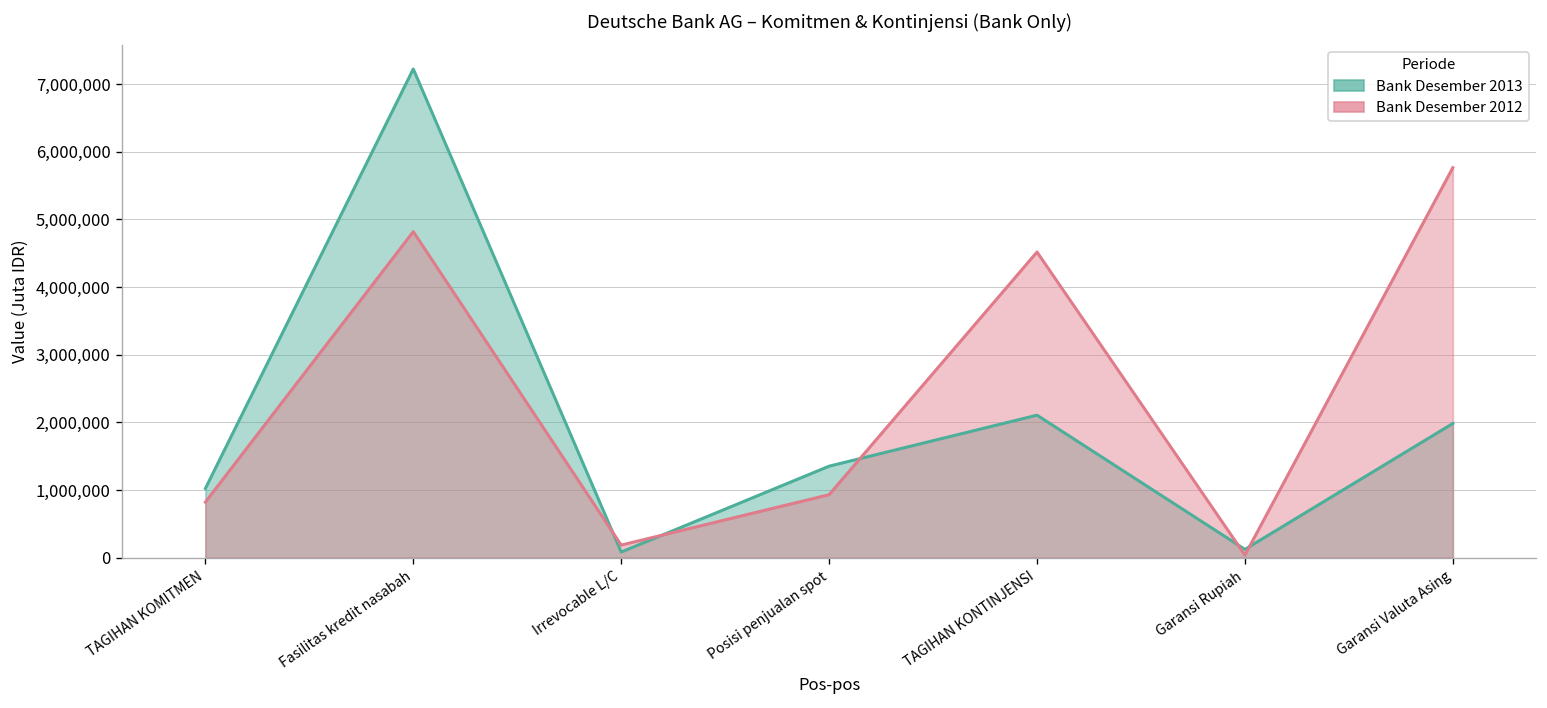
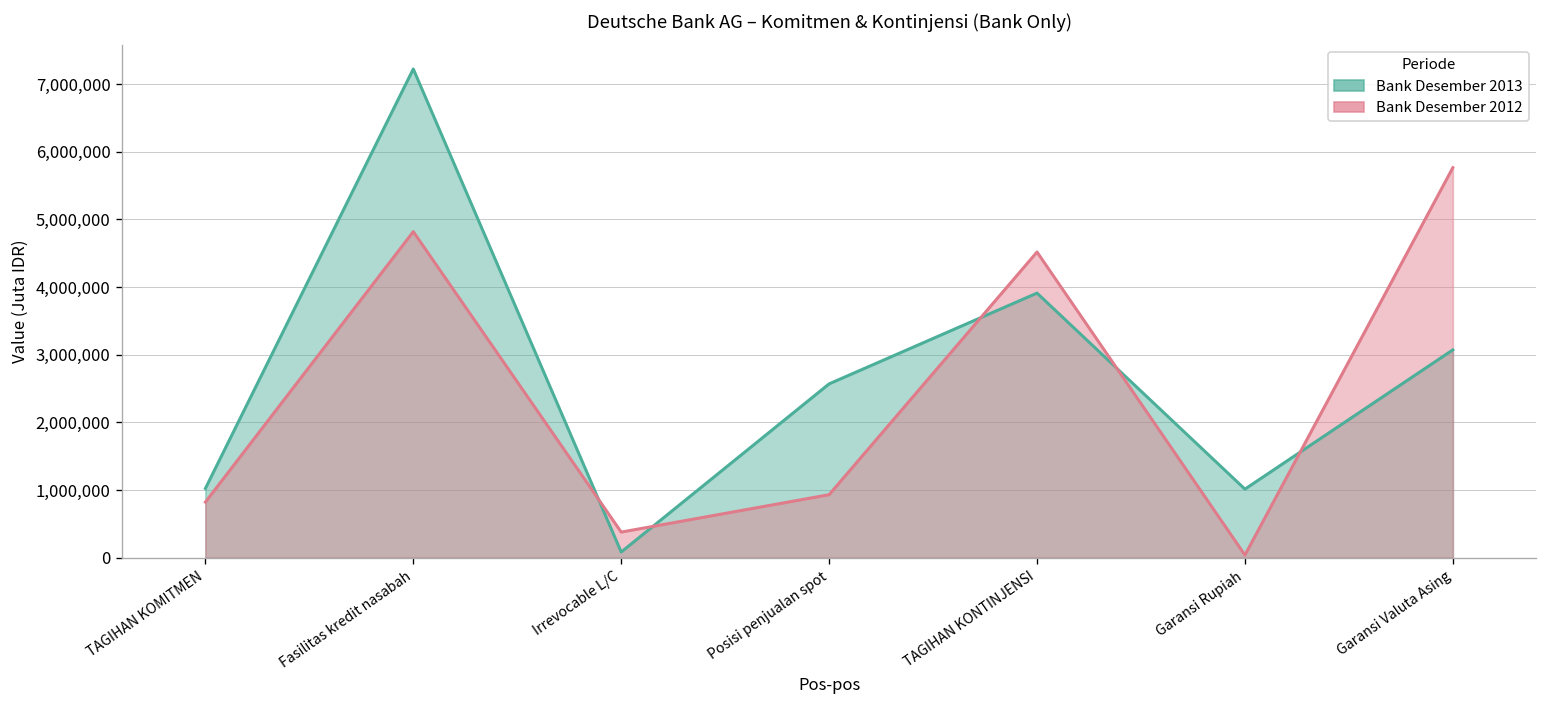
  {
    "Bank Desember 2013": {
      "TAGIHAN KOMITMEN": "1,000,000",
      "Fasilitas kredit nasabah": "7,200,000",
      "Irrevocable L/C": "100,000",
-     "Posisi penjualan spot": "1,400,000",
-     "TAGIHAN KONTINJENSI": "2,100,000",
-     "Garansi Rupiah": "100,000",
-     "Garansi Valuta Asing": "2,000,000"
+     "Posisi penjualan spot": "2,600,000",
+     "TAGIHAN KONTINJENSI": "3,900,000",
+     "Garansi Rupiah": "1,000,000",
+     "Garansi Valuta Asing": "3,100,000"
    },
    "Bank Desember 2012": {
      "TAGIHAN KOMITMEN": "800,000",
      "Fasilitas kredit nasabah": "4,800,000",
-     "Irrevocable L/C": "200,000",
+     "Irrevocable L/C": "400,000",
      "Posisi penjualan spot": "900,000",
      "TAGIHAN KONTINJENSI": "4,500,000",
      "Garansi Rupiah": "0",
      "Garansi Valuta Asing": "5,800,000"
    }
  }
